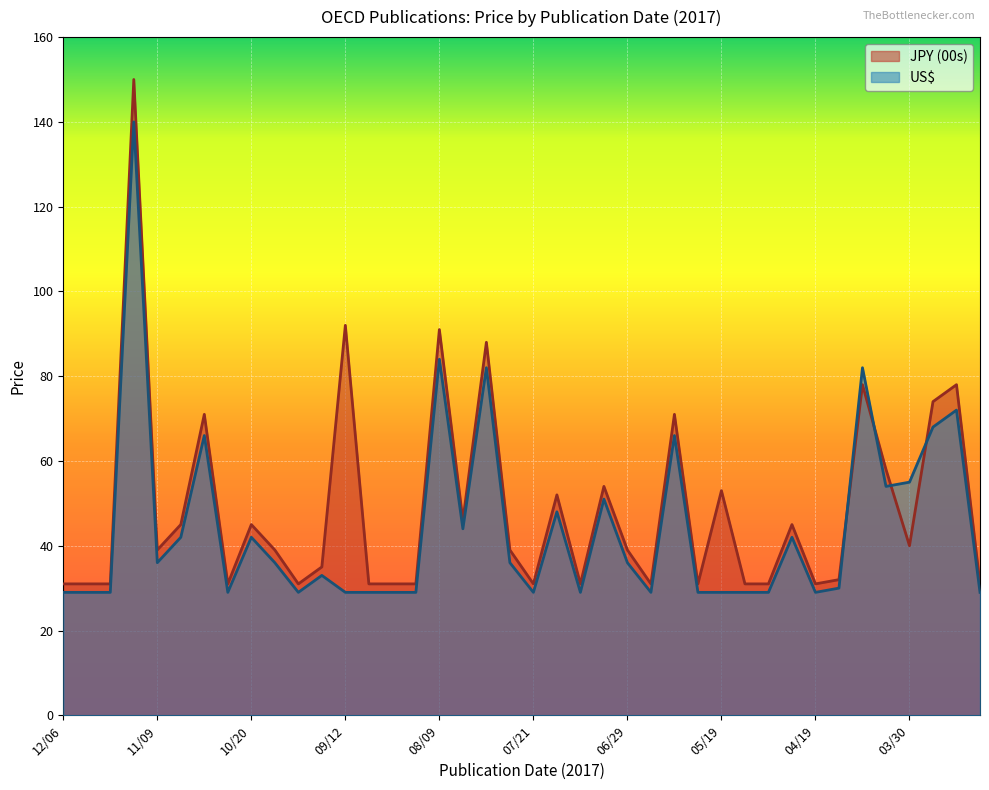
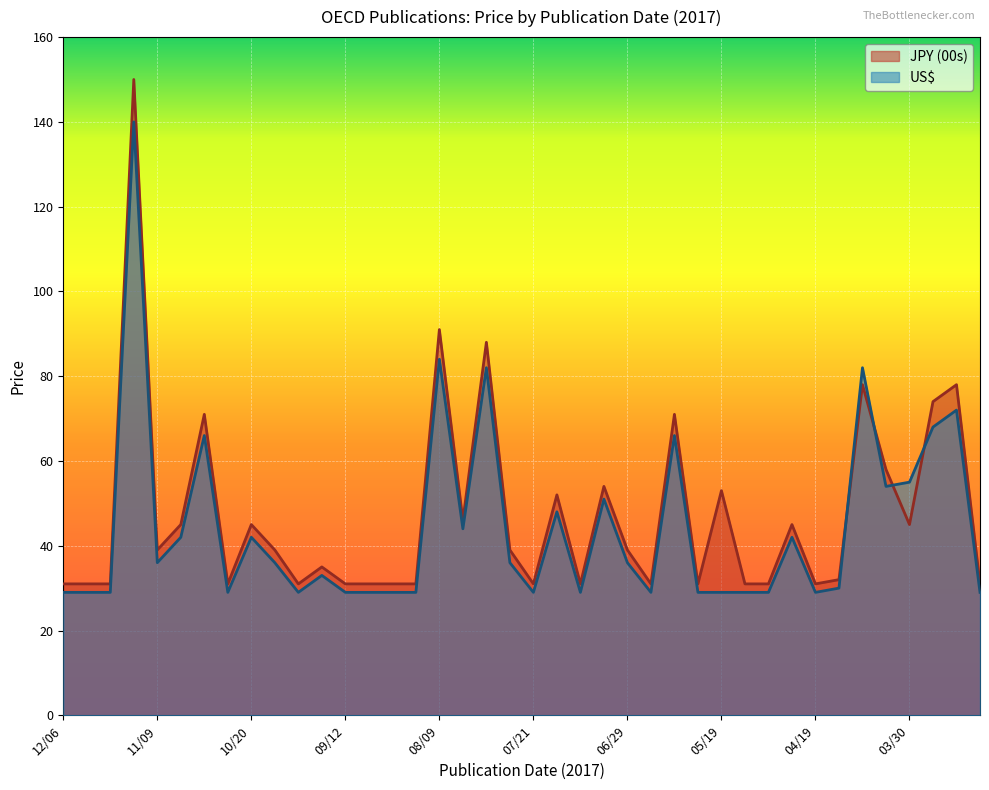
  {
    "JPY (00s)": {
-     "09/12": 92,
+     "09/12": 31,
      "05/19": 53,
-     "03/30": 40
+     "03/30": 45
    },
    "US$": {
      "09/12": 29,
      "05/19": 29,
      "03/30": 55
    }
  }
